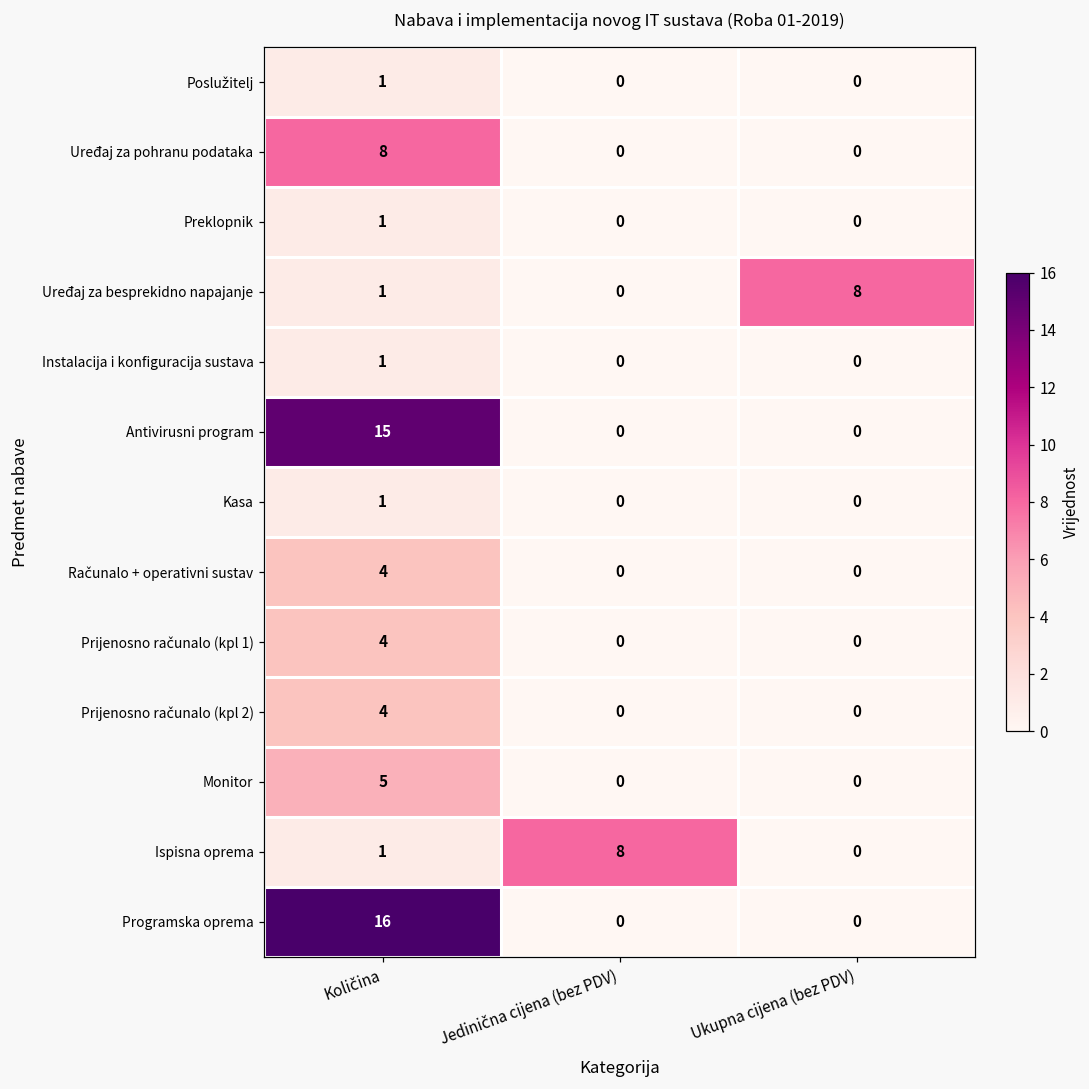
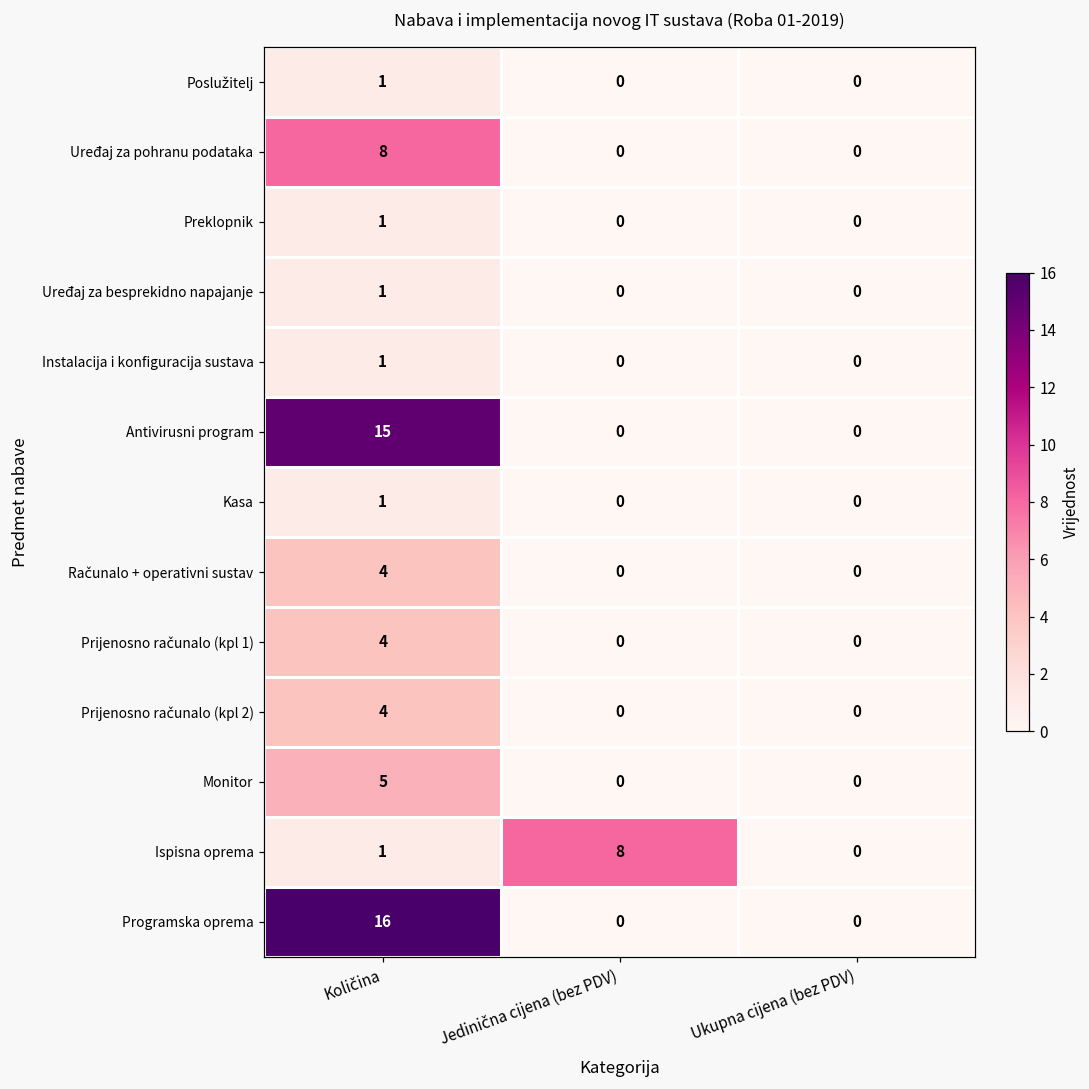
  {
    "Poslužitelj": {
      "Količina": 1,
      "Jedinična cijena (bez PDV)": 0,
      "Ukupna cijena (bez PDV)": 0
    },
    "Uređaj za pohranu podataka": {
      "Količina": 8,
      "Jedinična cijena (bez PDV)": 0,
      "Ukupna cijena (bez PDV)": 0
    },
    "Preklopnik": {
      "Količina": 1,
      "Jedinična cijena (bez PDV)": 0,
      "Ukupna cijena (bez PDV)": 0
    },
    "Uređaj za besprekidno napajanje": {
      "Količina": 1,
      "Jedinična cijena (bez PDV)": 0,
-     "Ukupna cijena (bez PDV)": 8
+     "Ukupna cijena (bez PDV)": 0
    },
    "Instalacija i konfiguracija sustava": {
      "Količina": 1,
      "Jedinična cijena (bez PDV)": 0,
      "Ukupna cijena (bez PDV)": 0
    },
    "Antivirusni program": {
      "Količina": 15,
      "Jedinična cijena (bez PDV)": 0,
      "Ukupna cijena (bez PDV)": 0
    },
    "Kasa": {
      "Količina": 1,
      "Jedinična cijena (bez PDV)": 0,
      "Ukupna cijena (bez PDV)": 0
    },
    "Računalo + operativni sustav": {
      "Količina": 4,
      "Jedinična cijena (bez PDV)": 0,
      "Ukupna cijena (bez PDV)": 0
    },
    "Prijenosno računalo (kpl 1)": {
      "Količina": 4,
      "Jedinična cijena (bez PDV)": 0,
      "Ukupna cijena (bez PDV)": 0
    },
    "Prijenosno računalo (kpl 2)": {
      "Količina": 4,
      "Jedinična cijena (bez PDV)": 0,
      "Ukupna cijena (bez PDV)": 0
    },
    "Monitor": {
      "Količina": 5,
      "Jedinična cijena (bez PDV)": 0,
      "Ukupna cijena (bez PDV)": 0
    },
    "Ispisna oprema": {
      "Količina": 1,
      "Jedinična cijena (bez PDV)": 8,
      "Ukupna cijena (bez PDV)": 0
    },
    "Programska oprema": {
      "Količina": 16,
      "Jedinična cijena (bez PDV)": 0,
      "Ukupna cijena (bez PDV)": 0
    }
  }
